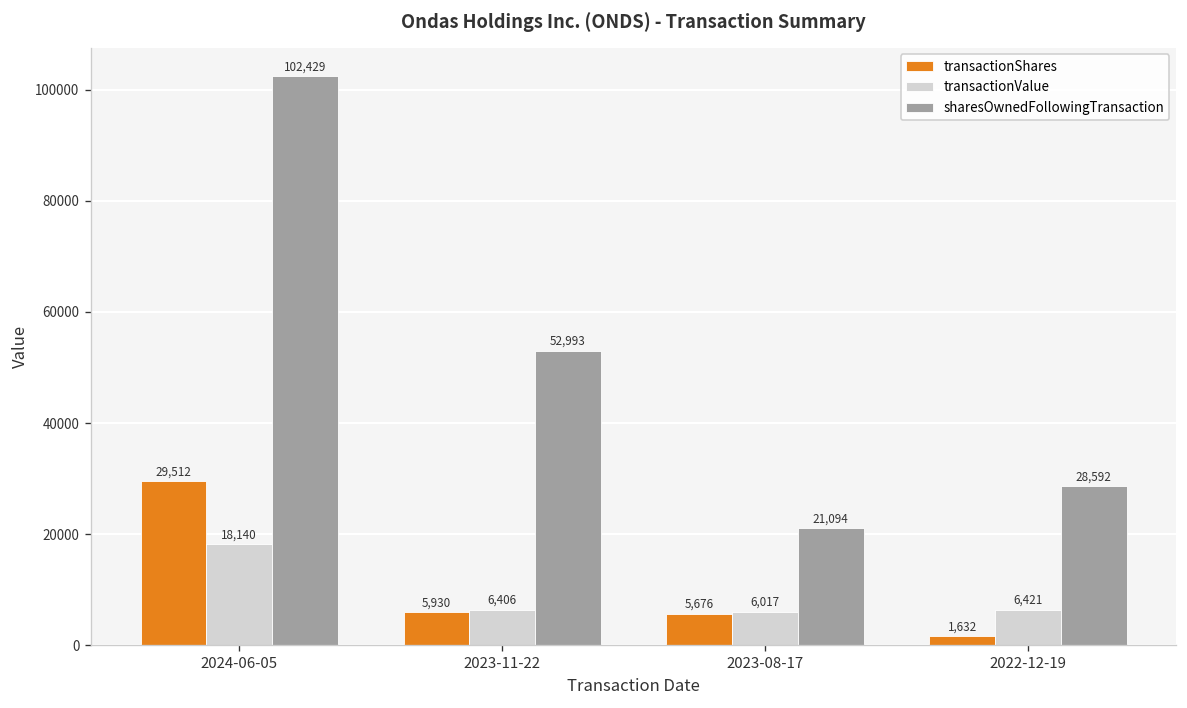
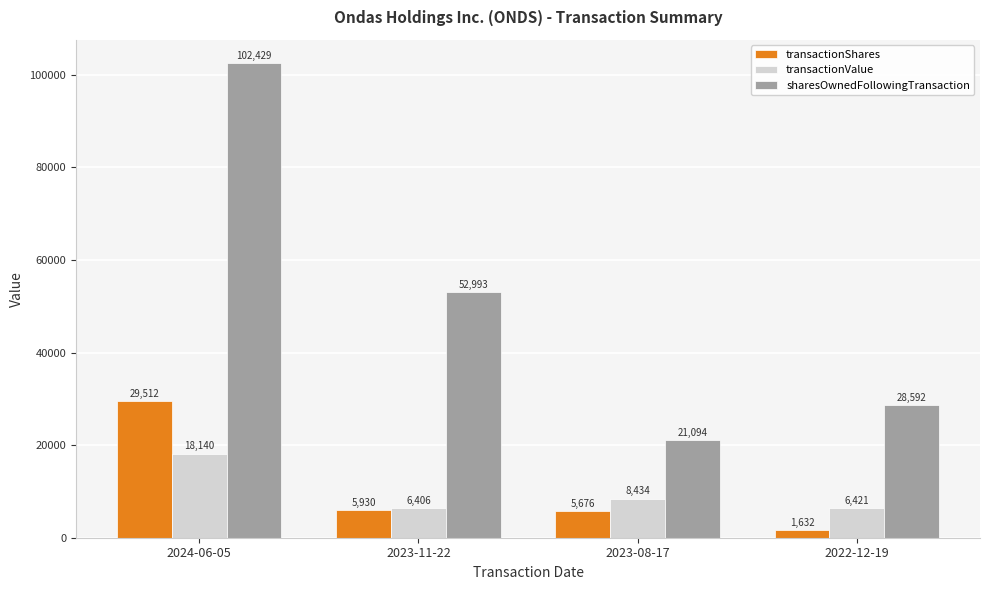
  {
    "transactionShares": {
      "2024-06-05": "29,512",
      "2023-11-22": "5,930",
      "2023-08-17": "5,676",
      "2022-12-19": "1,632"
    },
    "transactionValue": {
      "2024-06-05": "18,140",
      "2023-11-22": "6,406",
-     "2023-08-17": "6,017",
+     "2023-08-17": "8,434",
      "2022-12-19": "6,421"
    },
    "sharesOwnedFollowingTransaction": {
      "2024-06-05": "102,429",
      "2023-11-22": "52,993",
      "2023-08-17": "21,094",
      "2022-12-19": "28,592"
    }
  }
